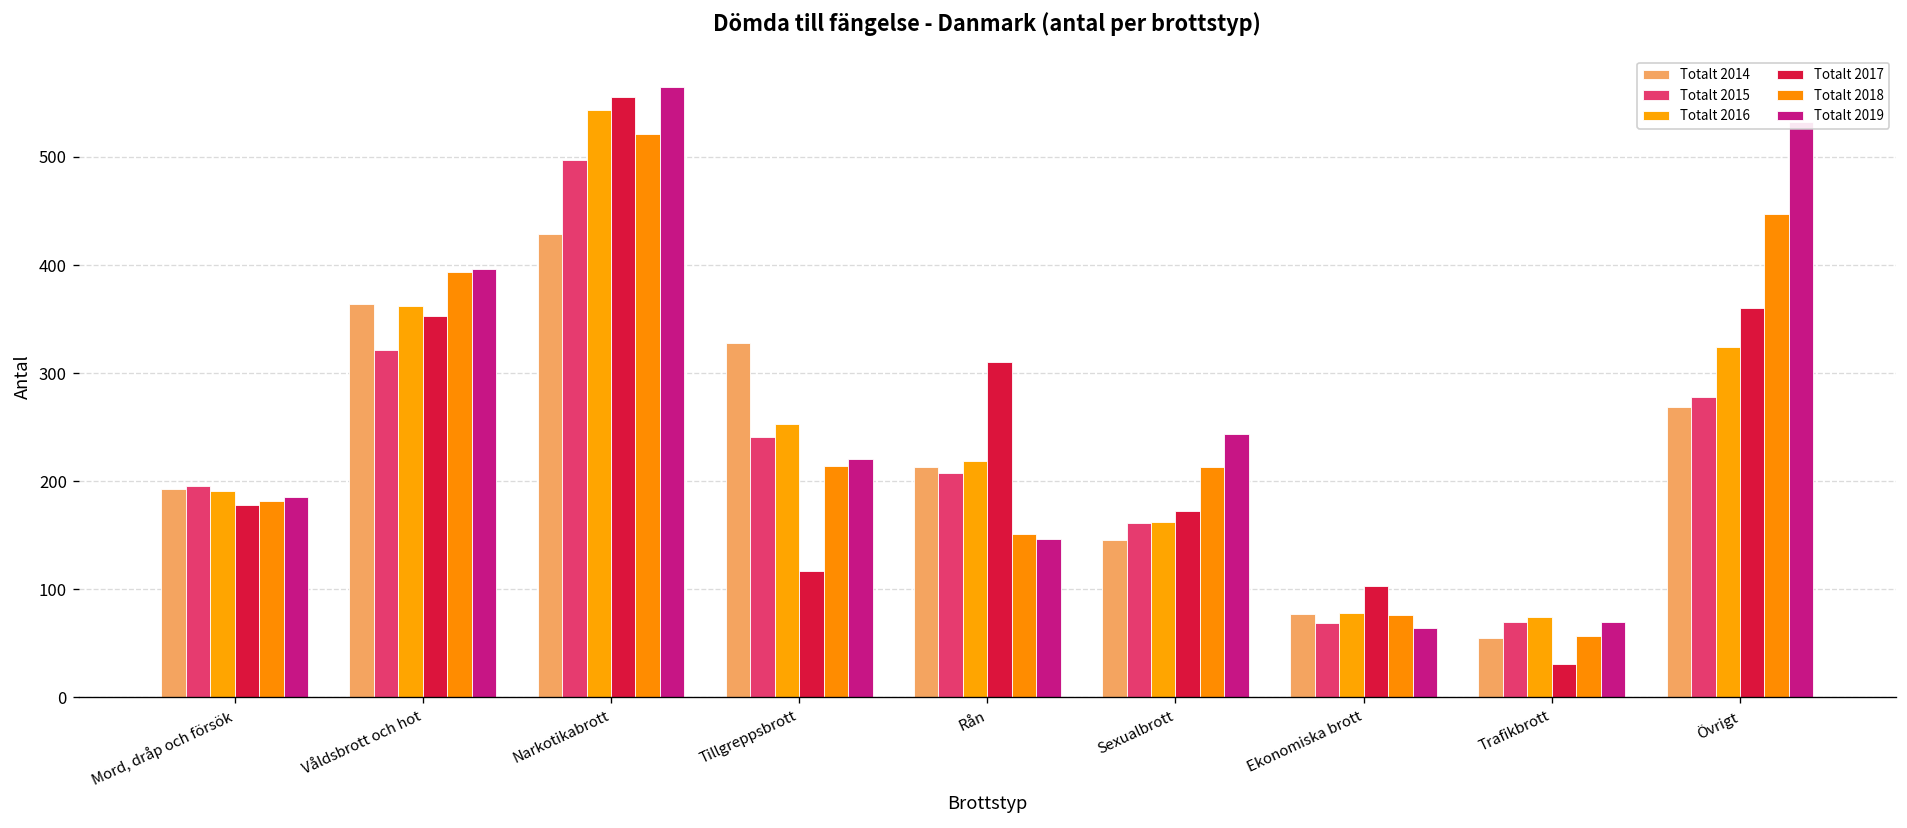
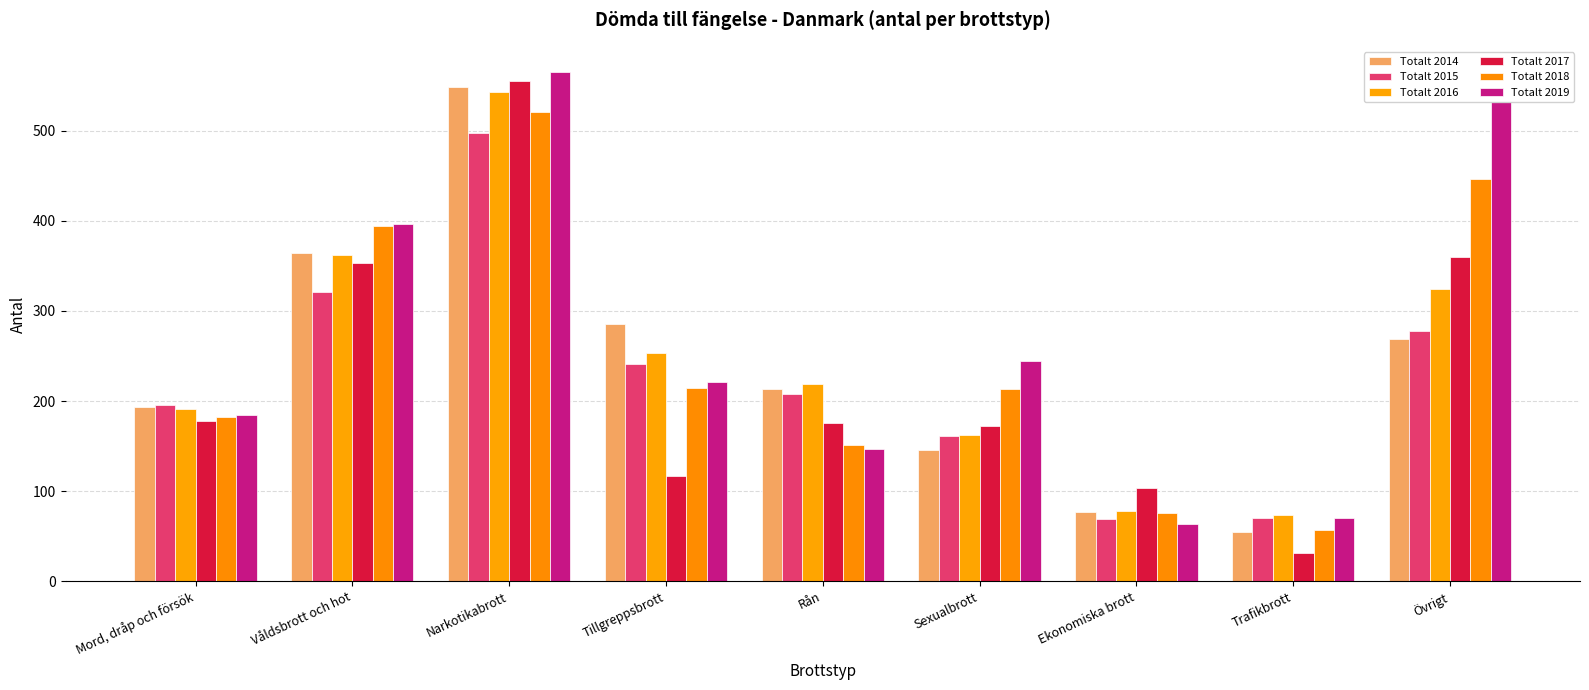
  {
    "Totalt 2014": {
      "Mord, dråp och försök": 190,
      "Våldsbrott och hot": 360,
-     "Narkotikabrott": 430,
-     "Tillgreppsbrott": 330,
+     "Narkotikabrott": 550,
+     "Tillgreppsbrott": 290,
      "Rån": 210,
      "Sexualbrott": 150,
      "Ekonomiska brott": 80,
      "Trafikbrott": 60,
      "Övrigt": 270
    },
    "Totalt 2017": {
      "Mord, dråp och försök": 180,
      "Våldsbrott och hot": 350,
      "Narkotikabrott": 560,
      "Tillgreppsbrott": 120,
-     "Rån": 310,
+     "Rån": 180,
      "Sexualbrott": 170,
      "Ekonomiska brott": 100,
      "Trafikbrott": 30,
      "Övrigt": 360
    }
  }
